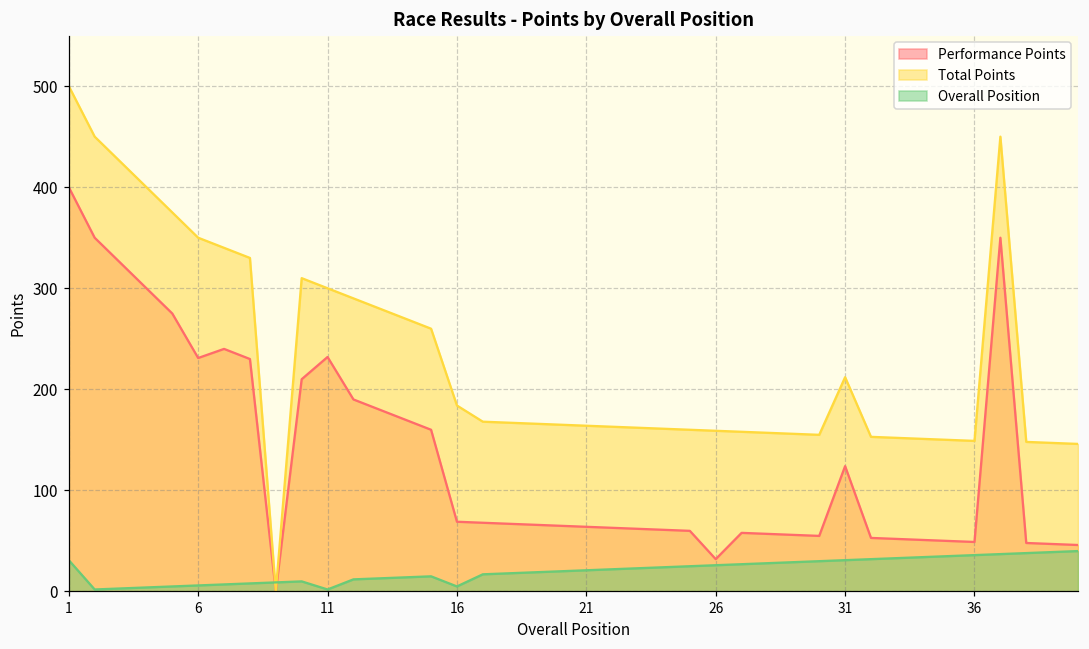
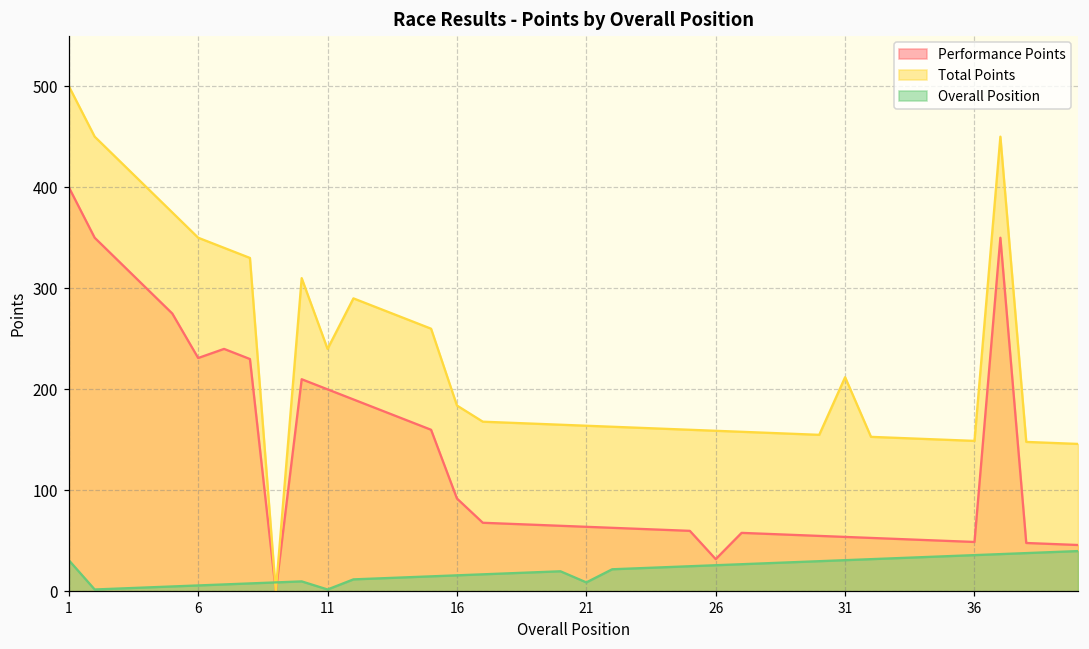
  {
    "Performance Points": {
      "1": 400,
      "6": 230,
-     "11": 230,
-     "16": 70,
+     "11": 200,
+     "16": 90,
      "21": 60,
      "26": 30,
-     "31": 120,
+     "31": 50,
      "36": 50
    },
    "Total Points": {
      "1": 500,
      "6": 350,
-     "11": 300,
+     "11": 240,
      "16": 180,
      "21": 160,
      "26": 160,
      "31": 210,
      "36": 150
    },
    "Overall Position": {
      "1": 30,
      "6": 10,
      "11": 0,
-     "16": 10,
-     "21": 20,
+     "16": 20,
+     "21": 10,
      "26": 30,
      "31": 30,
      "36": 40
    }
  }
